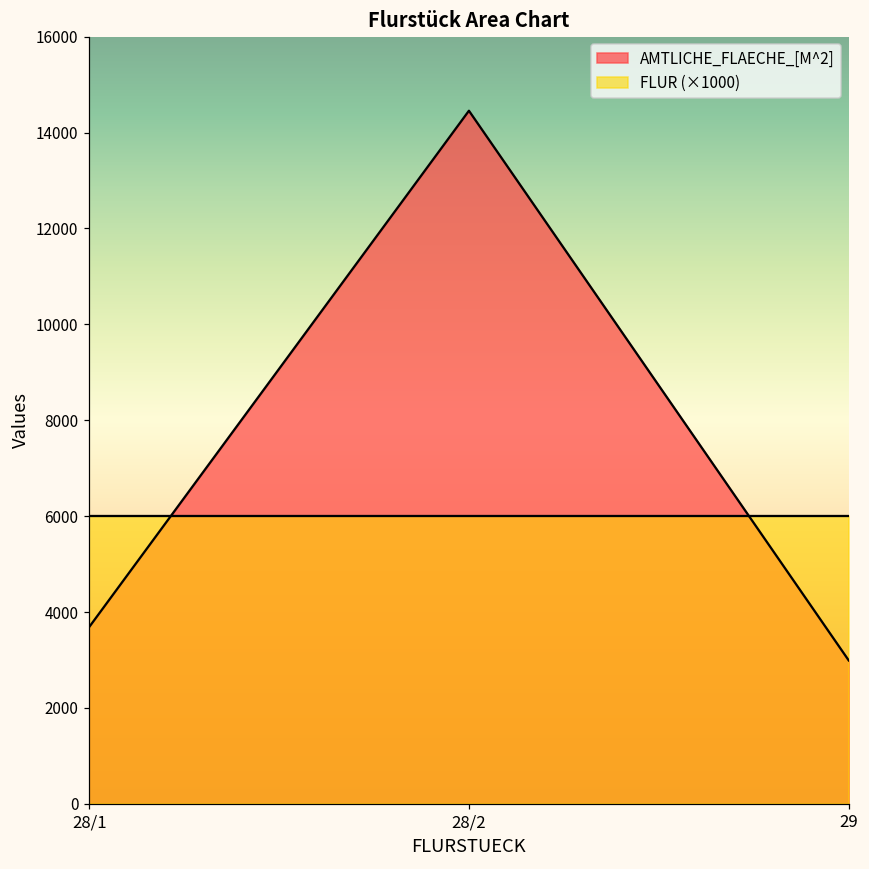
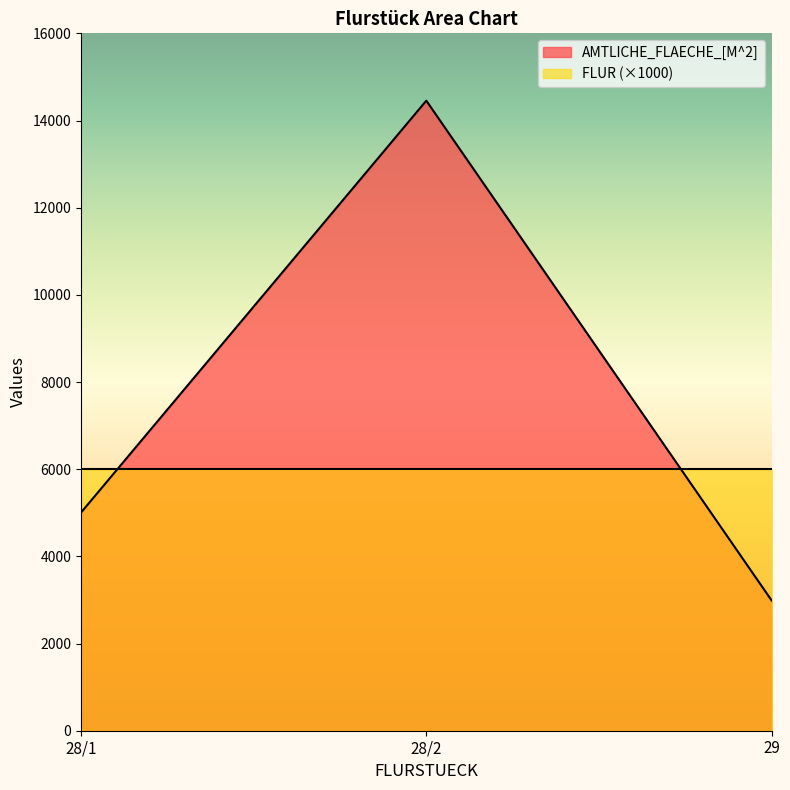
  {
    "AMTLICHE_FLAECHE_[M^2]": {
-     "28/1": 3700,
+     "28/1": 5000,
      "28/2": 14500,
      "29": 3000
    },
    "FLUR (×1000)": {
      "28/1": 6000,
      "28/2": 6000,
      "29": 6000
    }
  }
